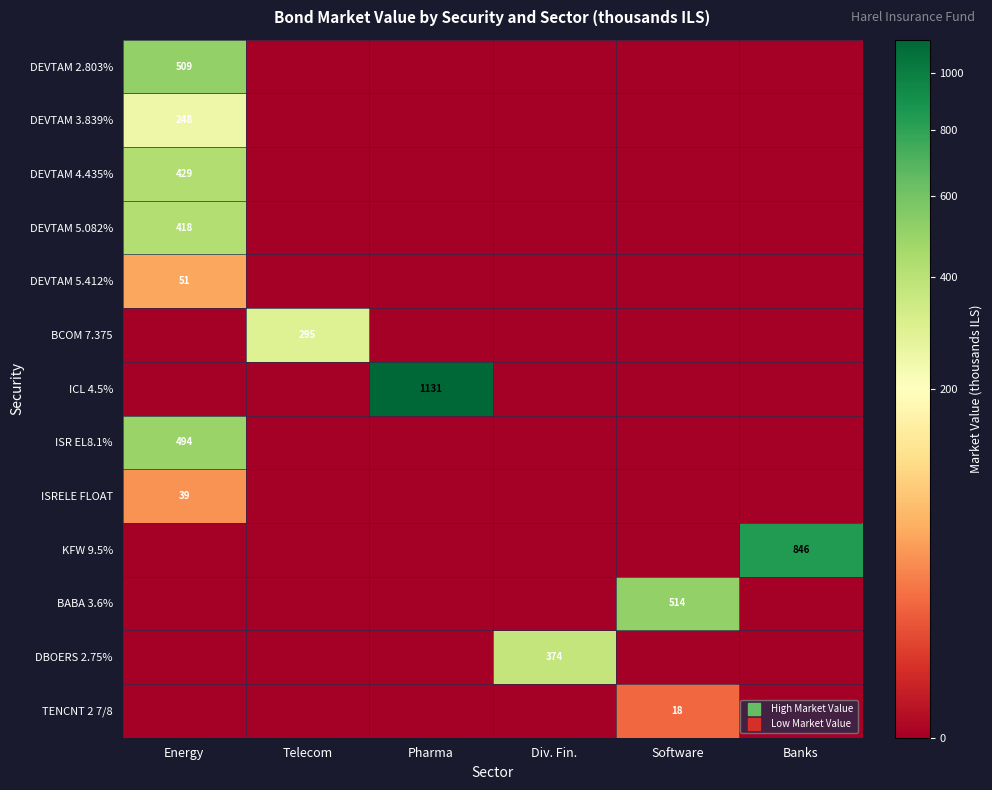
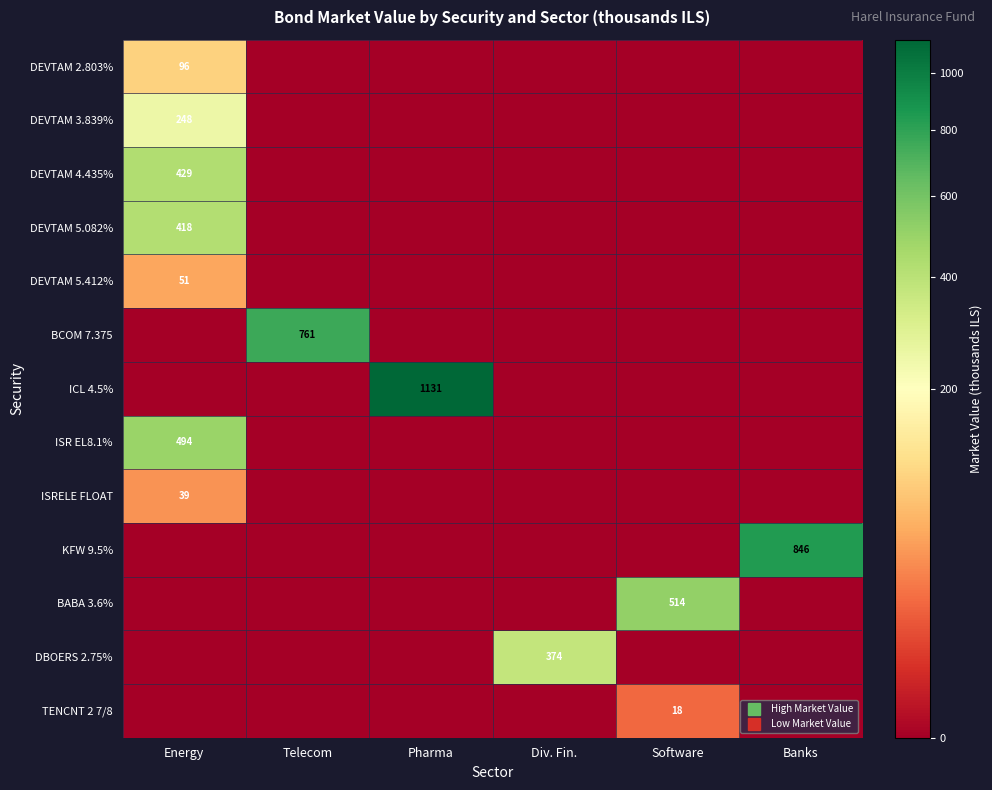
  {
    "DEVTAM 2.803%": {
-     "Energy": 509
+     "Energy": 96
    },
    "DEVTAM 3.839%": {
      "Energy": 248
    },
    "DEVTAM 4.435%": {
      "Energy": 429
    },
    "DEVTAM 5.082%": {
      "Energy": 418
    },
    "DEVTAM 5.412%": {
      "Energy": 51
    },
    "BCOM 7.375": {
-     "Telecom": 295
+     "Telecom": 761
    },
    "ICL 4.5%": {
      "Pharma": 1131
    },
    "ISR EL8.1%": {
      "Energy": 494
    },
    "ISRELE FLOAT": {
      "Energy": 39
    },
    "KFW 9.5%": {
      "Banks": 846
    },
    "BABA 3.6%": {
      "Software": 514
    },
    "DBOERS 2.75%": {
      "Div. Fin.": 374
    },
    "TENCNT 2 7/8": {
      "Software": 18
    }
  }
